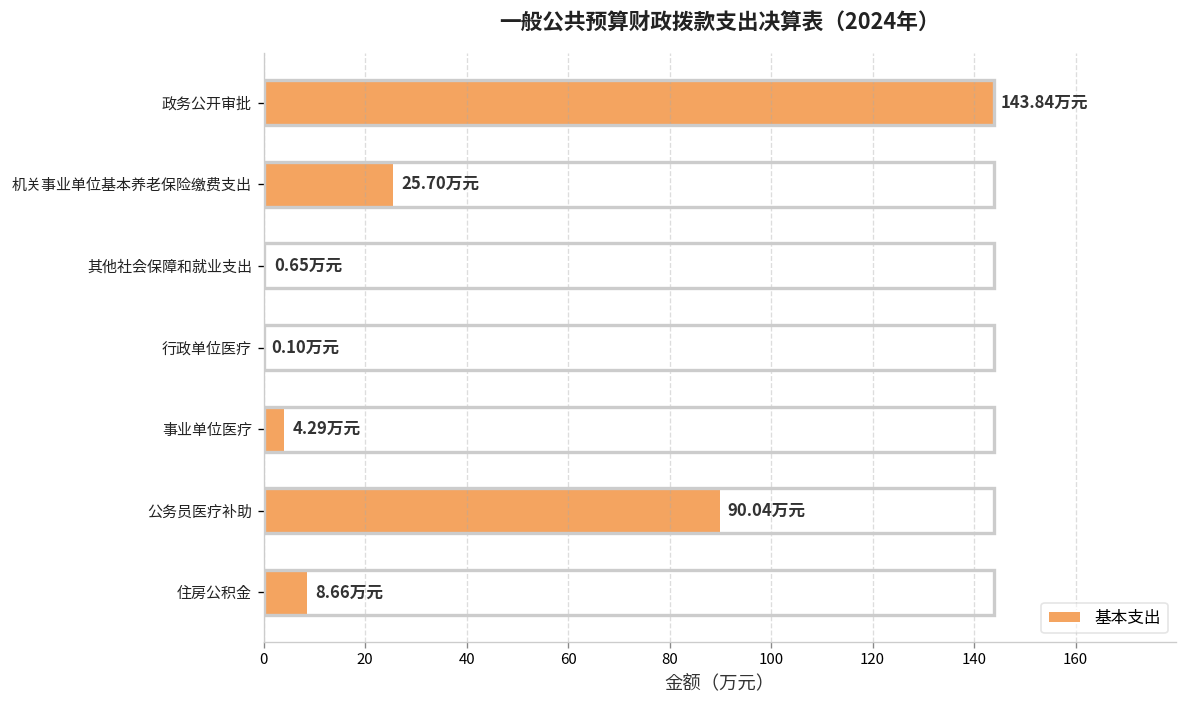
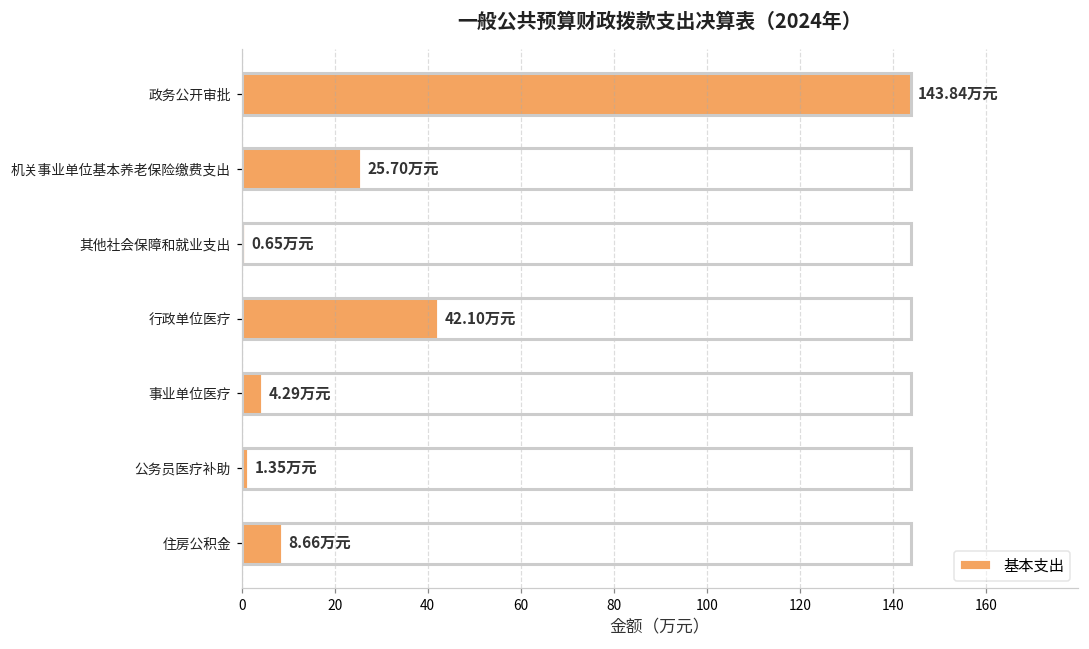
  {
    "政务公开审批": 143.84,
    "机关事业单位基本养老保险缴费支出": 25.70,
    "其他社会保障和就业支出": 0.65,
-   "行政单位医疗": 0.10,
+   "行政单位医疗": 42.10,
    "事业单位医疗": 4.29,
-   "公务员医疗补助": 90.04,
+   "公务员医疗补助": 1.35,
    "住房公积金": 8.66
  }
